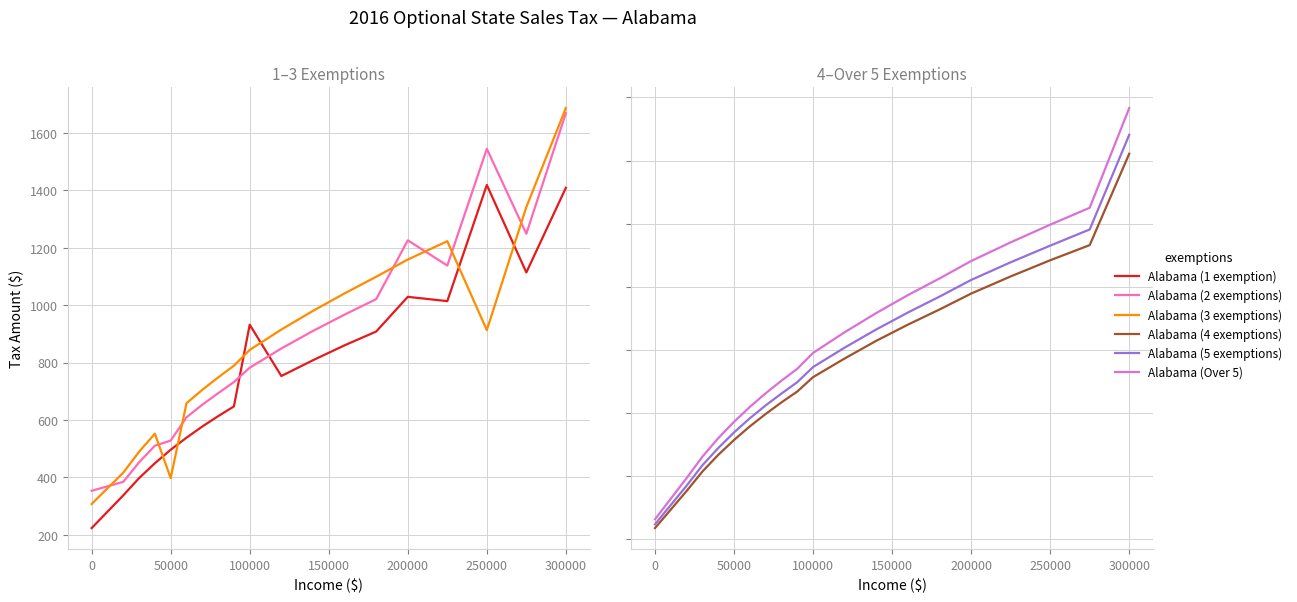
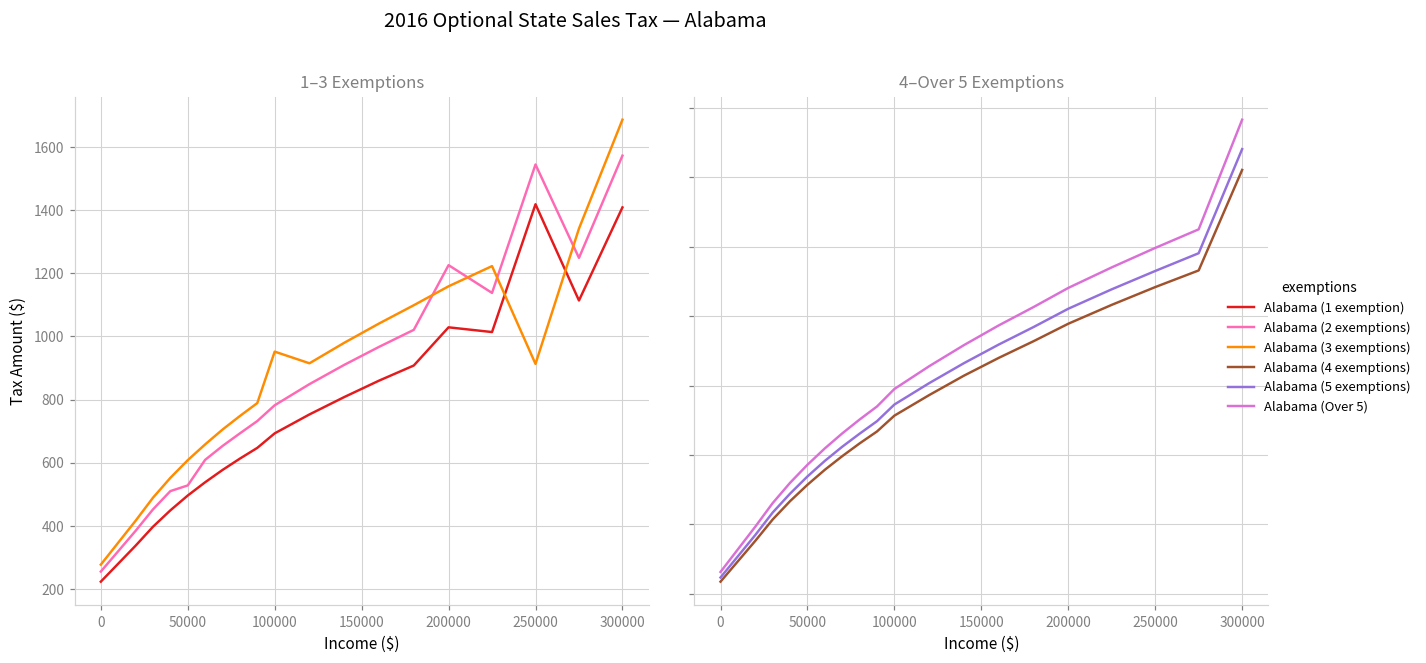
  {
    "1–3 Exemptions": {
      "Alabama (1 exemption)": {
        "0": 220,
        "50000": 500,
-       "100000": 930,
+       "100000": 690,
        "200000": 1030,
        "250000": 1420,
        "300000": 1410
      },
      "Alabama (2 exemptions)": {
-       "0": 350,
+       "0": 260,
        "50000": 530,
        "100000": 780,
        "200000": 1230,
        "250000": 1550,
-       "300000": 1670
+       "300000": 1570
      },
      "Alabama (3 exemptions)": {
-       "0": 310,
-       "50000": 400,
-       "100000": 840,
+       "0": 280,
+       "50000": 610,
+       "100000": 950,
        "200000": 1160,
        "250000": 910,
        "300000": 1690
      }
    }
  }
